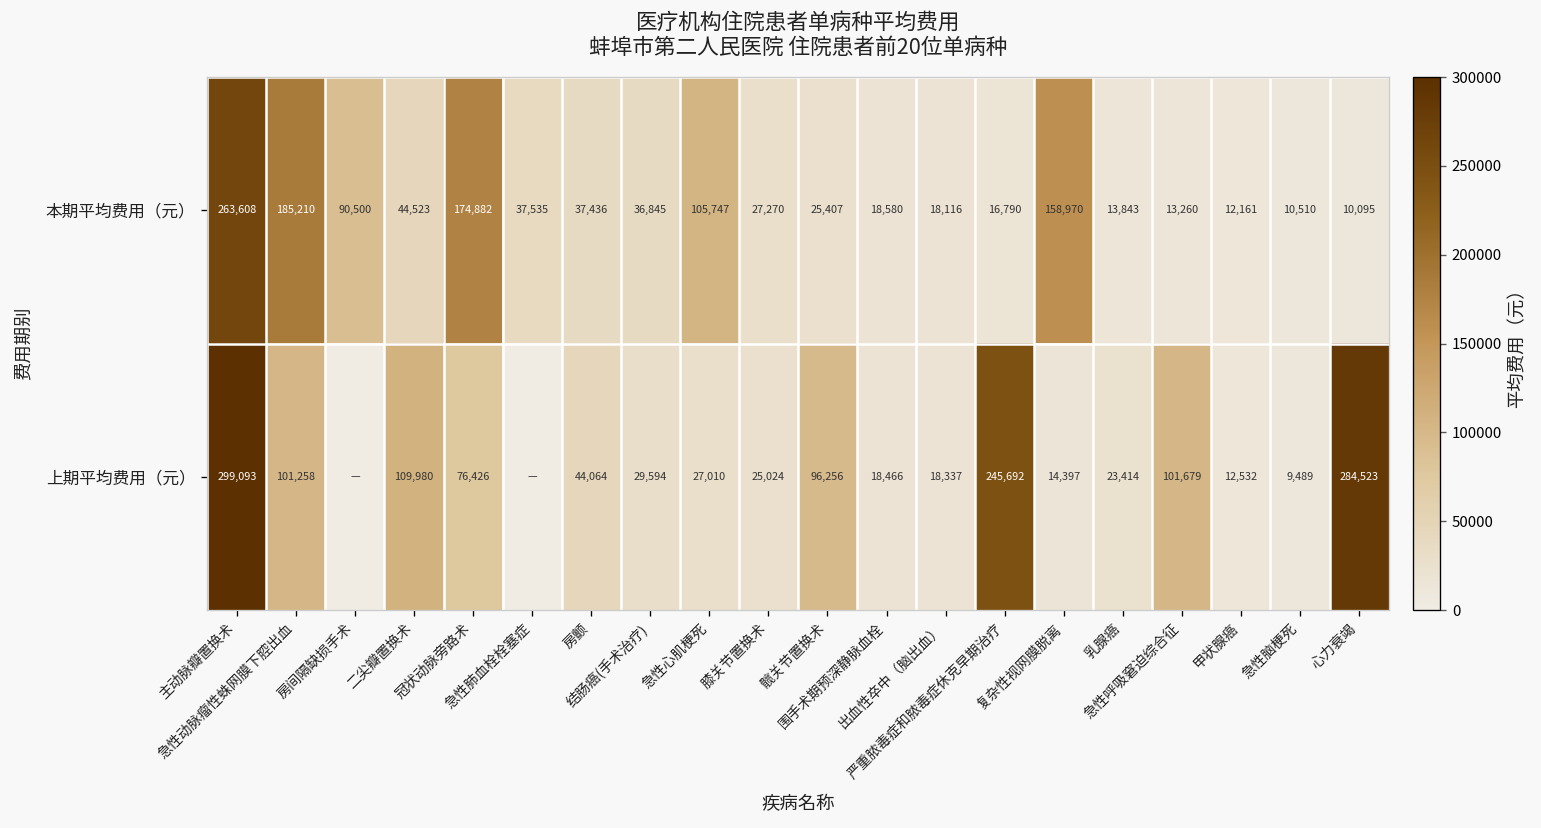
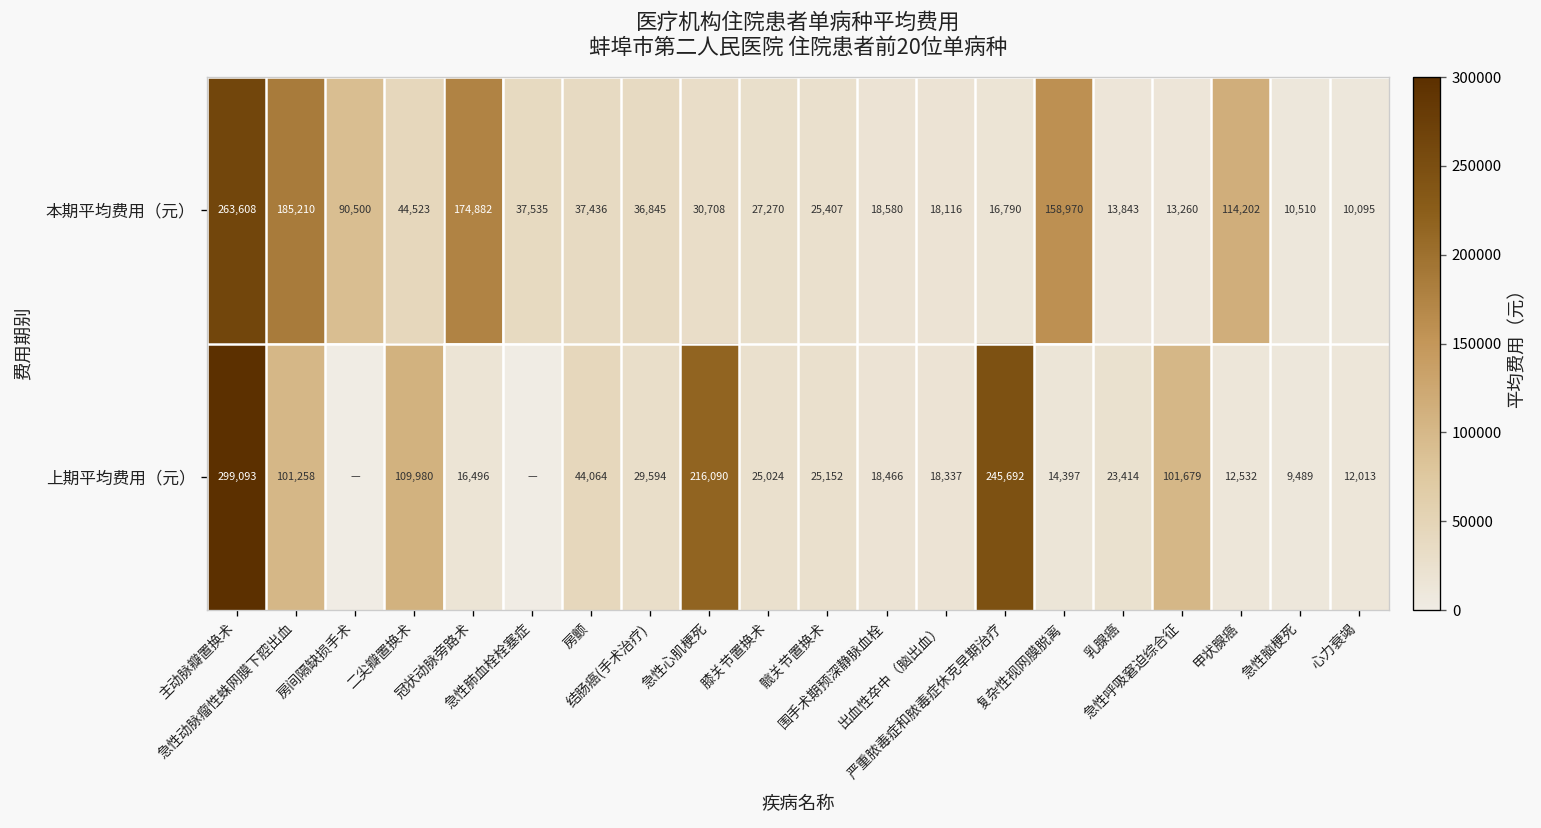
  {
    "本期平均费用（元）": {
      "主动脉瓣置换术": "263,608",
      "急性动脉瘤性蛛网膜下腔出血": "185,210",
      "房间隔缺损手术": "90,500",
      "二尖瓣置换术": "44,523",
      "冠状动脉旁路术": "174,882",
      "急性肺血栓栓塞症": "37,535",
      "房颤": "37,436",
      "结肠癌(手术治疗)": "36,845",
-     "急性心肌梗死": "105,747",
+     "急性心肌梗死": "30,708",
      "膝关节置换术": "27,270",
      "髋关节置换术": "25,407",
      "围手术期预深静脉血栓": "18,580",
      "出血性卒中（脑出血）": "18,116",
      "严重脓毒症和脓毒症休克早期治疗": "16,790",
      "复杂性视网膜脱离": "158,970",
      "乳腺癌": "13,843",
      "急性呼吸窘迫综合征": "13,260",
-     "甲状腺癌": "12,161",
+     "甲状腺癌": "114,202",
      "急性脑梗死": "10,510",
      "心力衰竭": "10,095"
    },
    "上期平均费用（元）": {
      "主动脉瓣置换术": "299,093",
      "急性动脉瘤性蛛网膜下腔出血": "101,258",
      "二尖瓣置换术": "109,980",
-     "冠状动脉旁路术": "76,426",
+     "冠状动脉旁路术": "16,496",
      "房颤": "44,064",
      "结肠癌(手术治疗)": "29,594",
-     "急性心肌梗死": "27,010",
+     "急性心肌梗死": "216,090",
      "膝关节置换术": "25,024",
-     "髋关节置换术": "96,256",
+     "髋关节置换术": "25,152",
      "围手术期预深静脉血栓": "18,466",
      "出血性卒中（脑出血）": "18,337",
      "严重脓毒症和脓毒症休克早期治疗": "245,692",
      "复杂性视网膜脱离": "14,397",
      "乳腺癌": "23,414",
      "急性呼吸窘迫综合征": "101,679",
      "甲状腺癌": "12,532",
      "急性脑梗死": "9,489",
-     "心力衰竭": "284,523"
+     "心力衰竭": "12,013"
    }
  }
